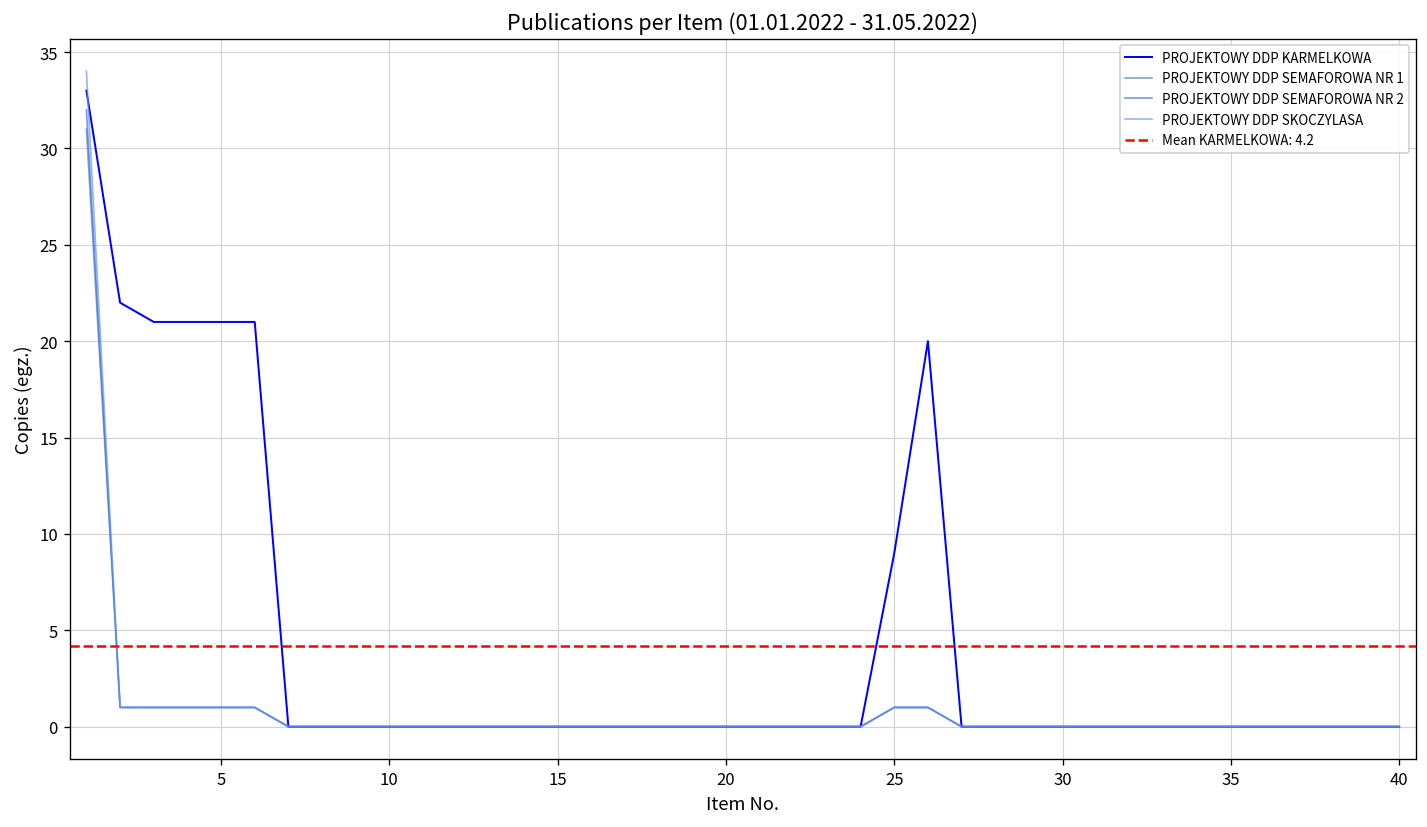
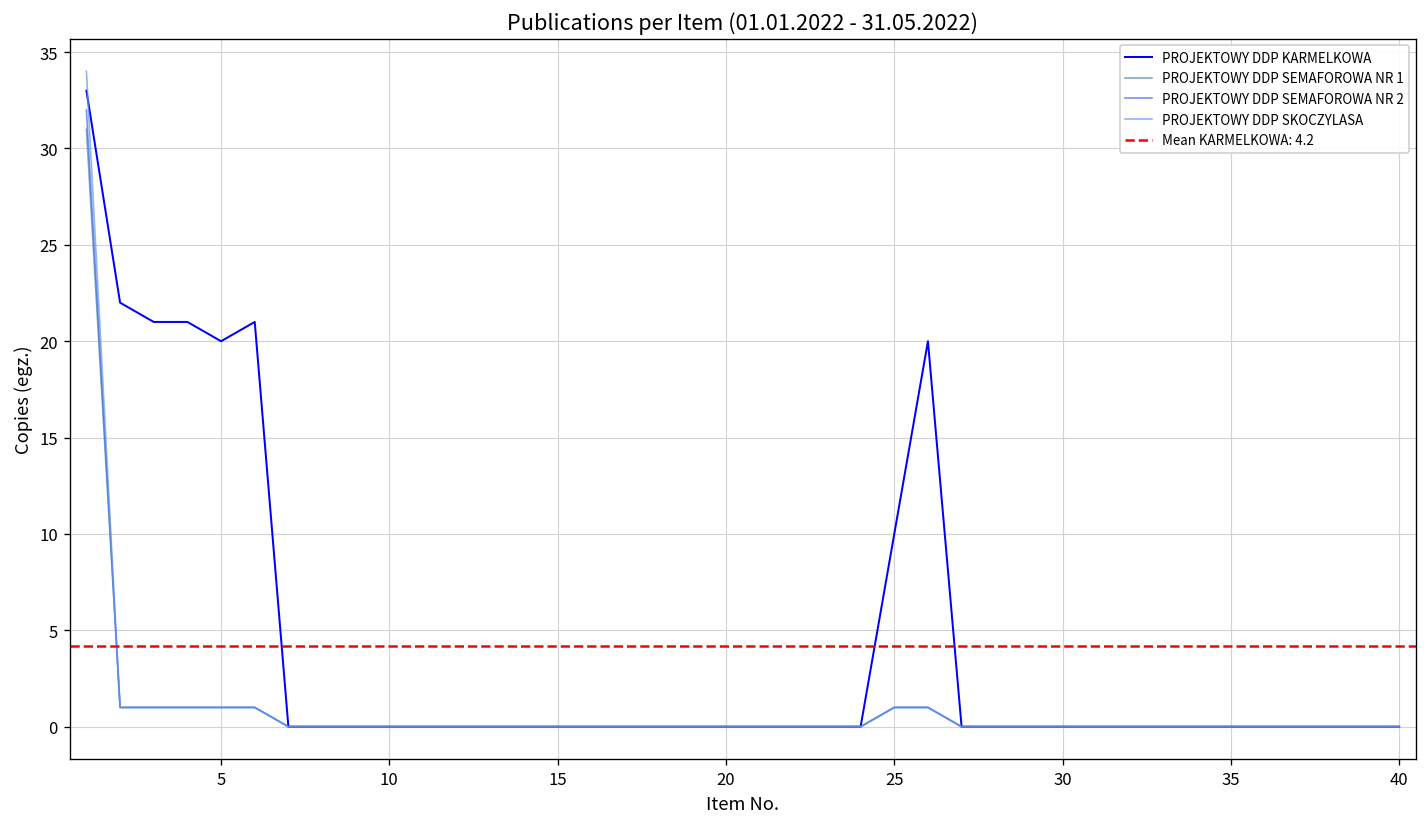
  {
    "PROJEKTOWY DDP KARMELKOWA": {
-     "5": 21,
-     "25": 9
+     "5": 20,
+     "25": 10
    }
  }
